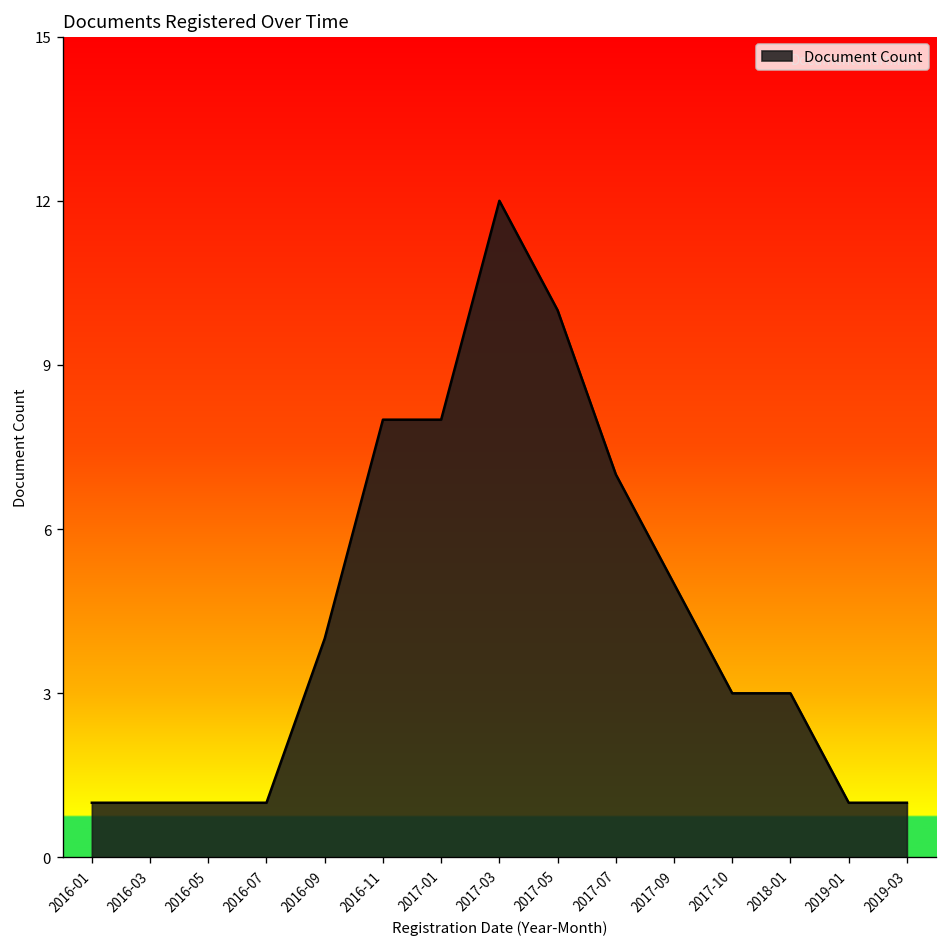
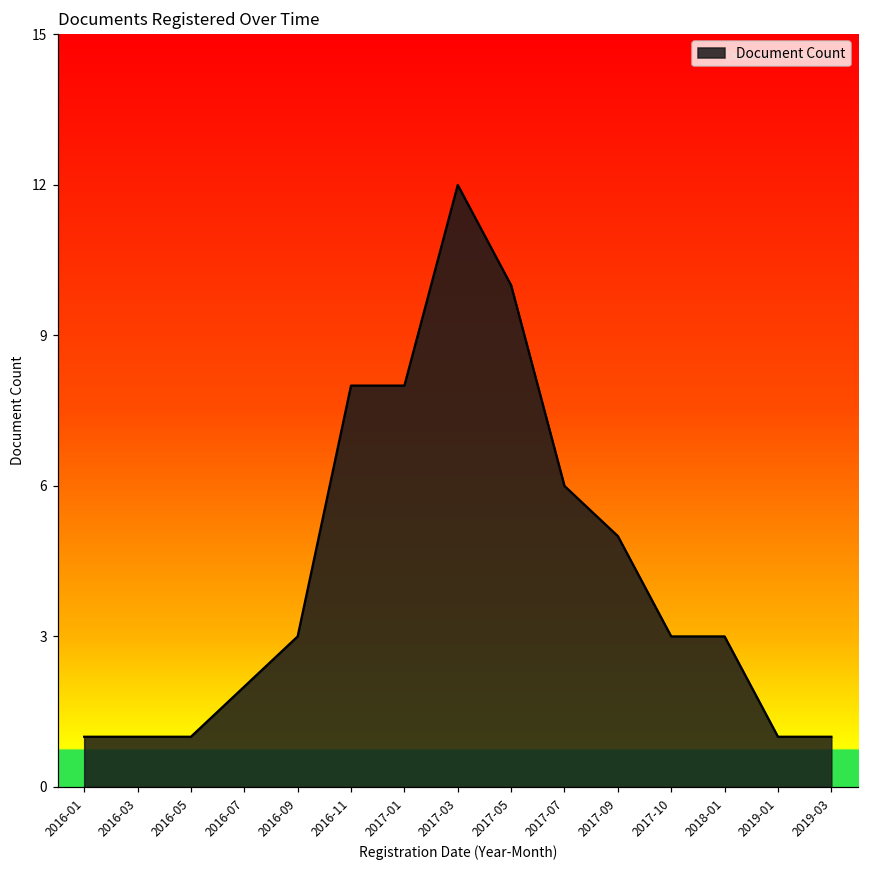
  {
    "2016-01": 1,
    "2016-03": 1,
    "2016-05": 1,
-   "2016-07": 1,
-   "2016-09": 4,
+   "2016-07": 2,
+   "2016-09": 3,
    "2016-11": 8,
    "2017-01": 8,
    "2017-03": 12,
    "2017-05": 10,
-   "2017-07": 7,
+   "2017-07": 6,
    "2017-09": 5,
    "2017-10": 3,
    "2018-01": 3,
    "2019-01": 1,
    "2019-03": 1
  }
